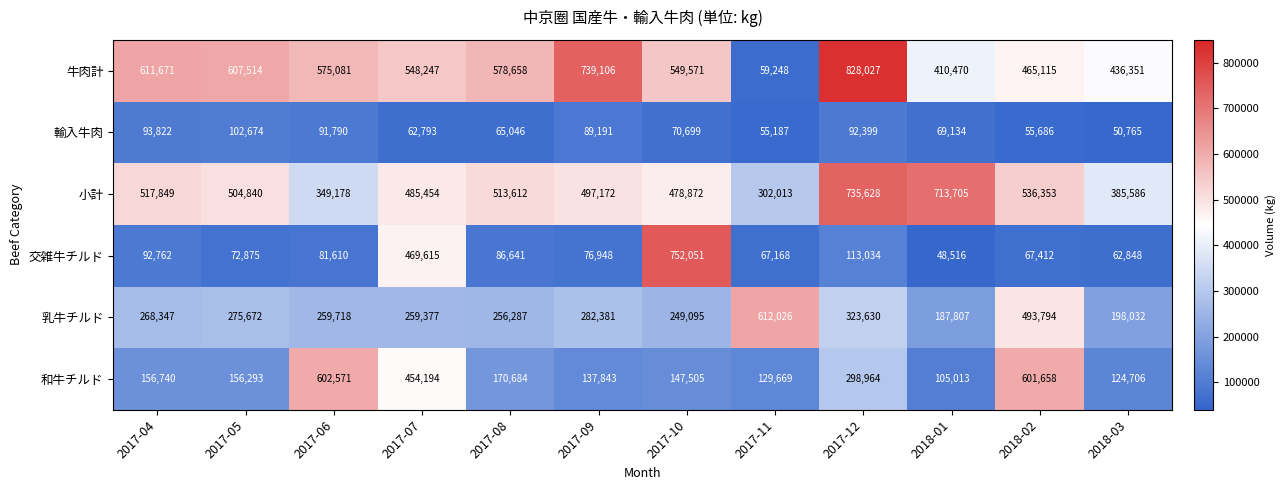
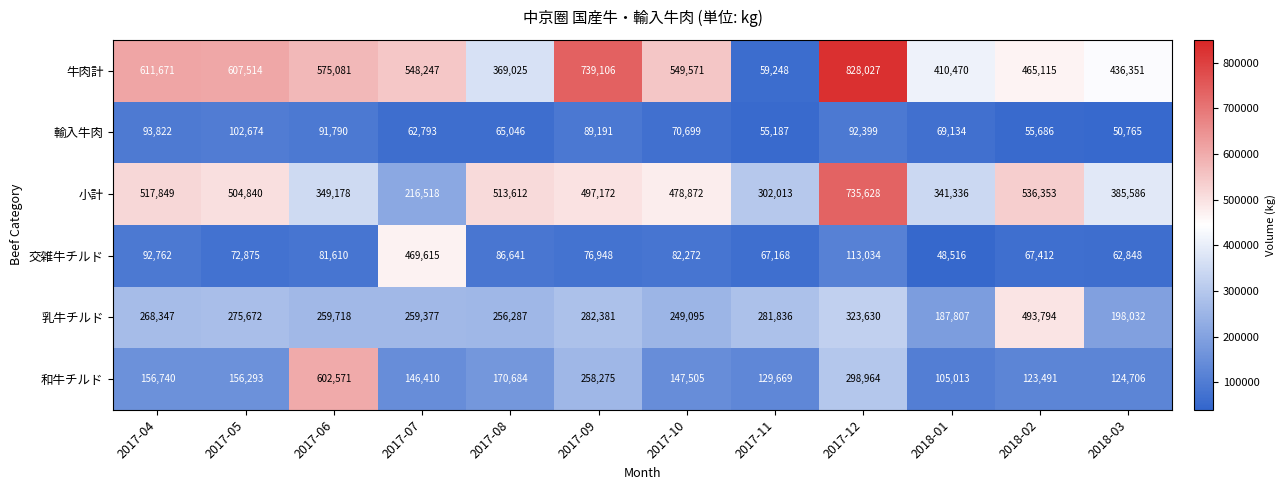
  {
    "牛肉計": {
      "2017-04": "611,671",
      "2017-05": "607,514",
      "2017-06": "575,081",
      "2017-07": "548,247",
-     "2017-08": "578,658",
+     "2017-08": "369,025",
      "2017-09": "739,106",
      "2017-10": "549,571",
      "2017-11": "59,248",
      "2017-12": "828,027",
      "2018-01": "410,470",
      "2018-02": "465,115",
      "2018-03": "436,351"
    },
    "輸入牛肉": {
      "2017-04": "93,822",
      "2017-05": "102,674",
      "2017-06": "91,790",
      "2017-07": "62,793",
      "2017-08": "65,046",
      "2017-09": "89,191",
      "2017-10": "70,699",
      "2017-11": "55,187",
      "2017-12": "92,399",
      "2018-01": "69,134",
      "2018-02": "55,686",
      "2018-03": "50,765"
    },
    "小計": {
      "2017-04": "517,849",
      "2017-05": "504,840",
      "2017-06": "349,178",
-     "2017-07": "485,454",
+     "2017-07": "216,518",
      "2017-08": "513,612",
      "2017-09": "497,172",
      "2017-10": "478,872",
      "2017-11": "302,013",
      "2017-12": "735,628",
-     "2018-01": "713,705",
+     "2018-01": "341,336",
      "2018-02": "536,353",
      "2018-03": "385,586"
    },
    "交雑牛チルド": {
      "2017-04": "92,762",
      "2017-05": "72,875",
      "2017-06": "81,610",
      "2017-07": "469,615",
      "2017-08": "86,641",
      "2017-09": "76,948",
-     "2017-10": "752,051",
+     "2017-10": "82,272",
      "2017-11": "67,168",
      "2017-12": "113,034",
      "2018-01": "48,516",
      "2018-02": "67,412",
      "2018-03": "62,848"
    },
    "乳牛チルド": {
      "2017-04": "268,347",
      "2017-05": "275,672",
      "2017-06": "259,718",
      "2017-07": "259,377",
      "2017-08": "256,287",
      "2017-09": "282,381",
      "2017-10": "249,095",
-     "2017-11": "612,026",
+     "2017-11": "281,836",
      "2017-12": "323,630",
      "2018-01": "187,807",
      "2018-02": "493,794",
      "2018-03": "198,032"
    },
    "和牛チルド": {
      "2017-04": "156,740",
      "2017-05": "156,293",
      "2017-06": "602,571",
-     "2017-07": "454,194",
+     "2017-07": "146,410",
      "2017-08": "170,684",
-     "2017-09": "137,843",
+     "2017-09": "258,275",
      "2017-10": "147,505",
      "2017-11": "129,669",
      "2017-12": "298,964",
      "2018-01": "105,013",
-     "2018-02": "601,658",
+     "2018-02": "123,491",
      "2018-03": "124,706"
    }
  }
